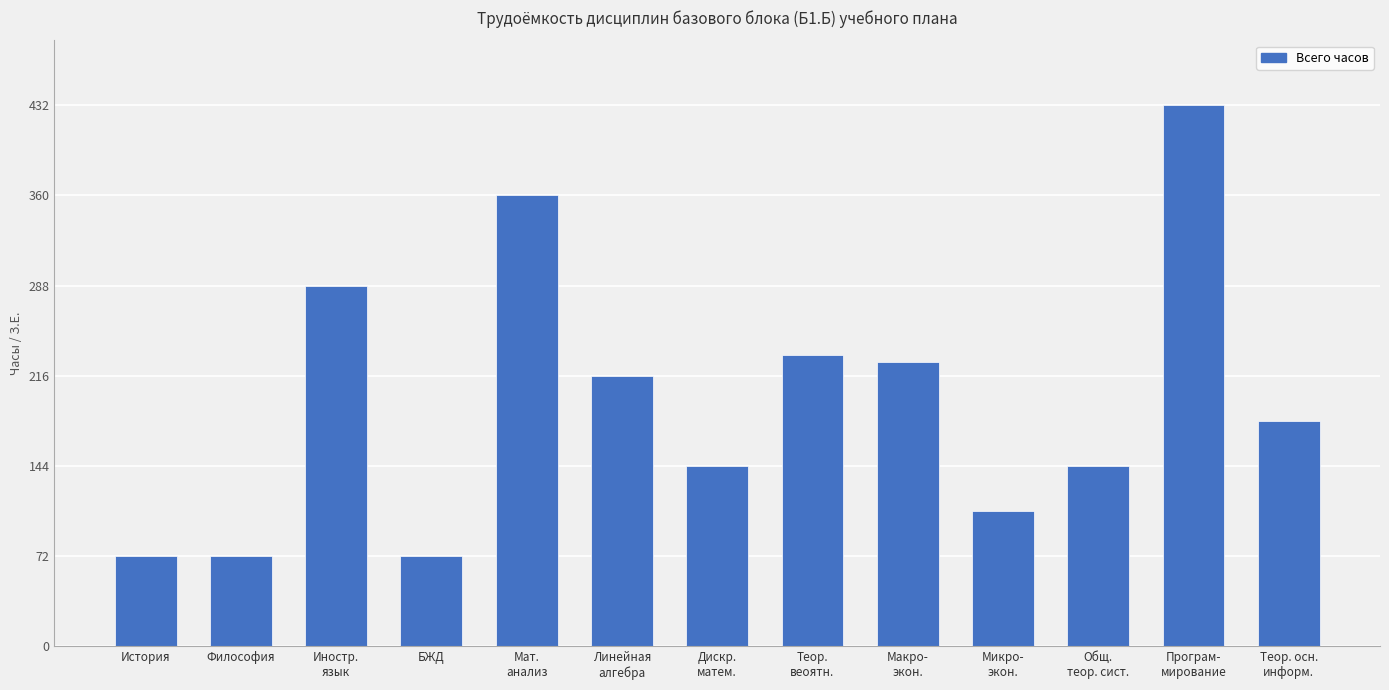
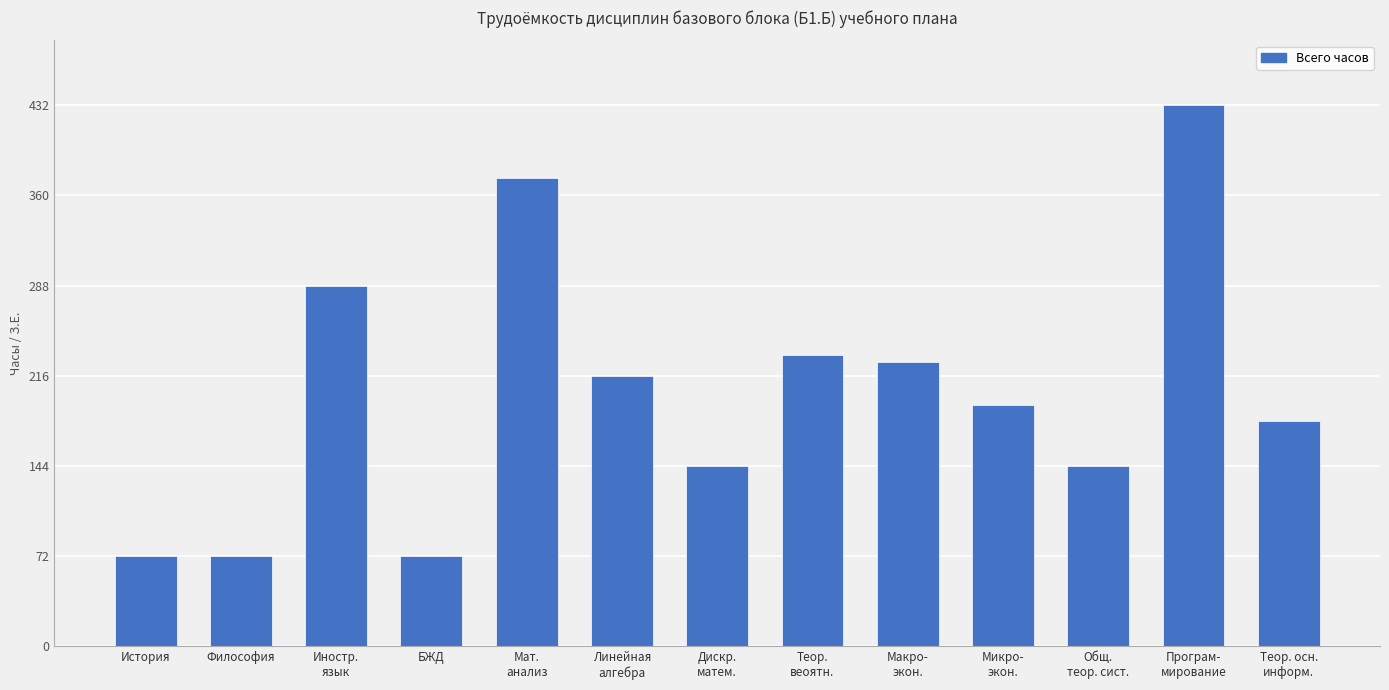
  {
    "История": 72,
    "Философия": 72,
    "Иностр. язык": 288,
    "БЖД": 72,
-   "Мат. анализ": 360,
+   "Мат. анализ": 374,
    "Линейная алгебра": 216,
    "Дискр. матем.": 144,
    "Теор. веоятн.": 233,
    "Макро- экон.": 227,
-   "Микро- экон.": 108,
+   "Микро- экон.": 193,
    "Общ. теор. сист.": 144,
    "Програм- мирование": 432,
    "Теор. осн. информ.": 180
  }
